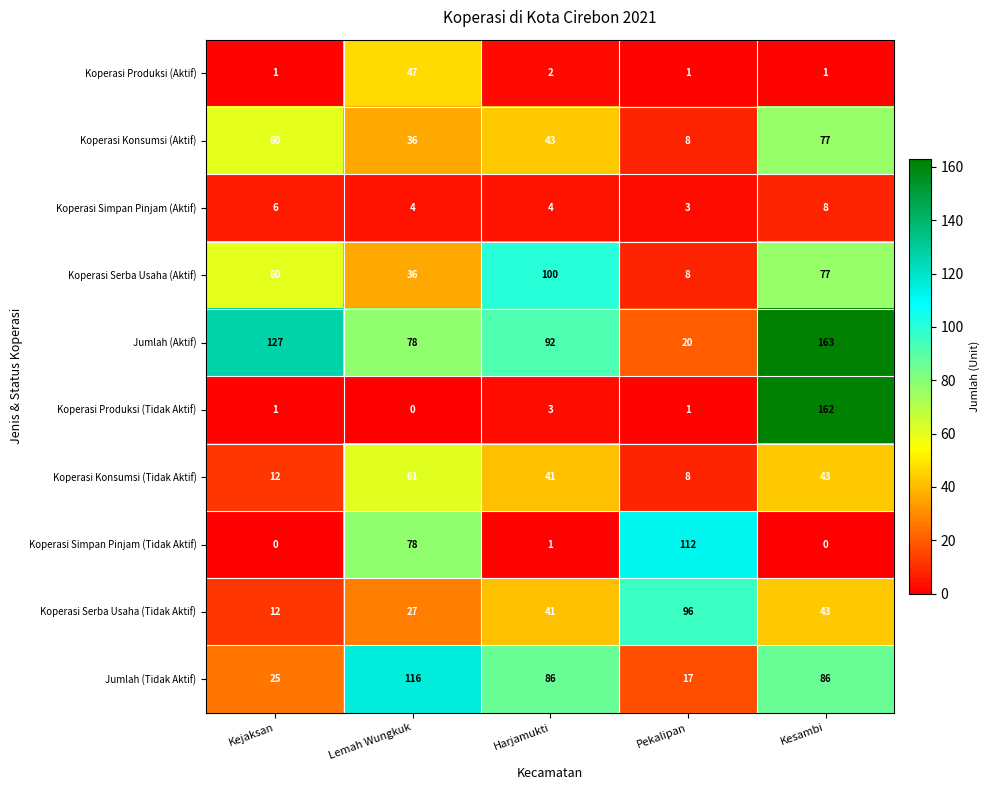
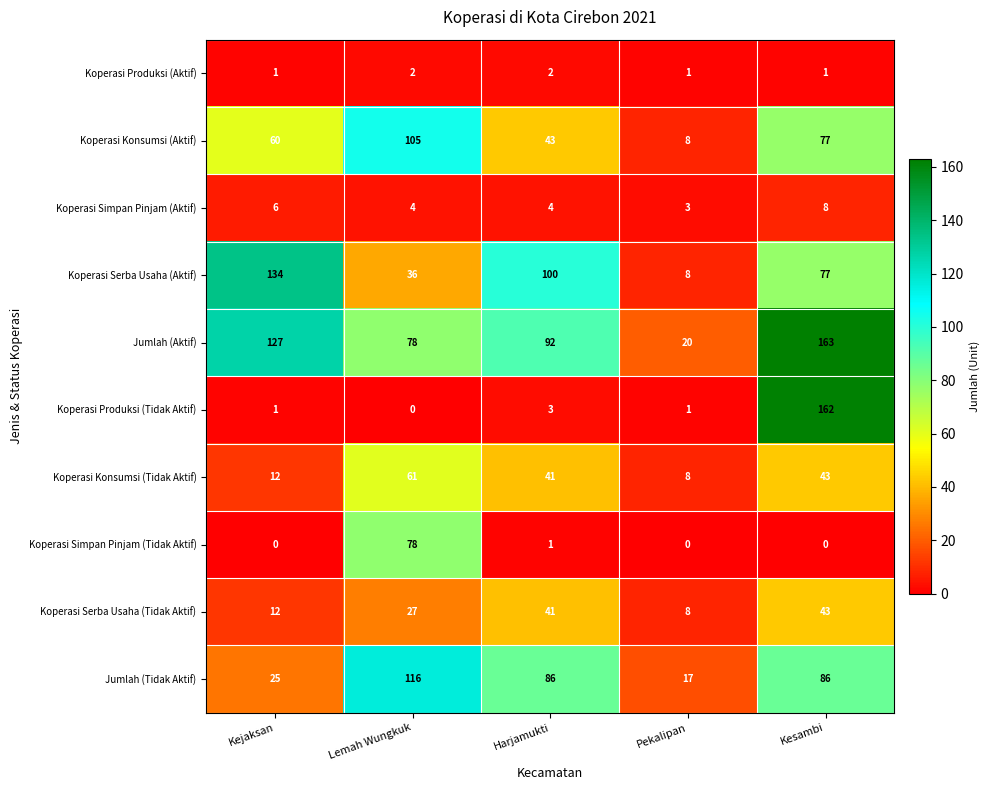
  {
    "Koperasi Produksi (Aktif)": {
      "Kejaksan": 1,
-     "Lemah Wungkuk": 47,
+     "Lemah Wungkuk": 2,
      "Harjamukti": 2,
      "Pekalipan": 1,
      "Kesambi": 1
    },
    "Koperasi Konsumsi (Aktif)": {
      "Kejaksan": 60,
-     "Lemah Wungkuk": 36,
+     "Lemah Wungkuk": 105,
      "Harjamukti": 43,
      "Pekalipan": 8,
      "Kesambi": 77
    },
    "Koperasi Simpan Pinjam (Aktif)": {
      "Kejaksan": 6,
      "Lemah Wungkuk": 4,
      "Harjamukti": 4,
      "Pekalipan": 3,
      "Kesambi": 8
    },
    "Koperasi Serba Usaha (Aktif)": {
-     "Kejaksan": 60,
+     "Kejaksan": 134,
      "Lemah Wungkuk": 36,
      "Harjamukti": 100,
      "Pekalipan": 8,
      "Kesambi": 77
    },
    "Jumlah (Aktif)": {
      "Kejaksan": 127,
      "Lemah Wungkuk": 78,
      "Harjamukti": 92,
      "Pekalipan": 20,
      "Kesambi": 163
    },
    "Koperasi Produksi (Tidak Aktif)": {
      "Kejaksan": 1,
      "Lemah Wungkuk": 0,
      "Harjamukti": 3,
      "Pekalipan": 1,
      "Kesambi": 162
    },
    "Koperasi Konsumsi (Tidak Aktif)": {
      "Kejaksan": 12,
      "Lemah Wungkuk": 61,
      "Harjamukti": 41,
      "Pekalipan": 8,
      "Kesambi": 43
    },
    "Koperasi Simpan Pinjam (Tidak Aktif)": {
      "Kejaksan": 0,
      "Lemah Wungkuk": 78,
      "Harjamukti": 1,
-     "Pekalipan": 112,
+     "Pekalipan": 0,
      "Kesambi": 0
    },
    "Koperasi Serba Usaha (Tidak Aktif)": {
      "Kejaksan": 12,
      "Lemah Wungkuk": 27,
      "Harjamukti": 41,
-     "Pekalipan": 96,
+     "Pekalipan": 8,
      "Kesambi": 43
    },
    "Jumlah (Tidak Aktif)": {
      "Kejaksan": 25,
      "Lemah Wungkuk": 116,
      "Harjamukti": 86,
      "Pekalipan": 17,
      "Kesambi": 86
    }
  }
